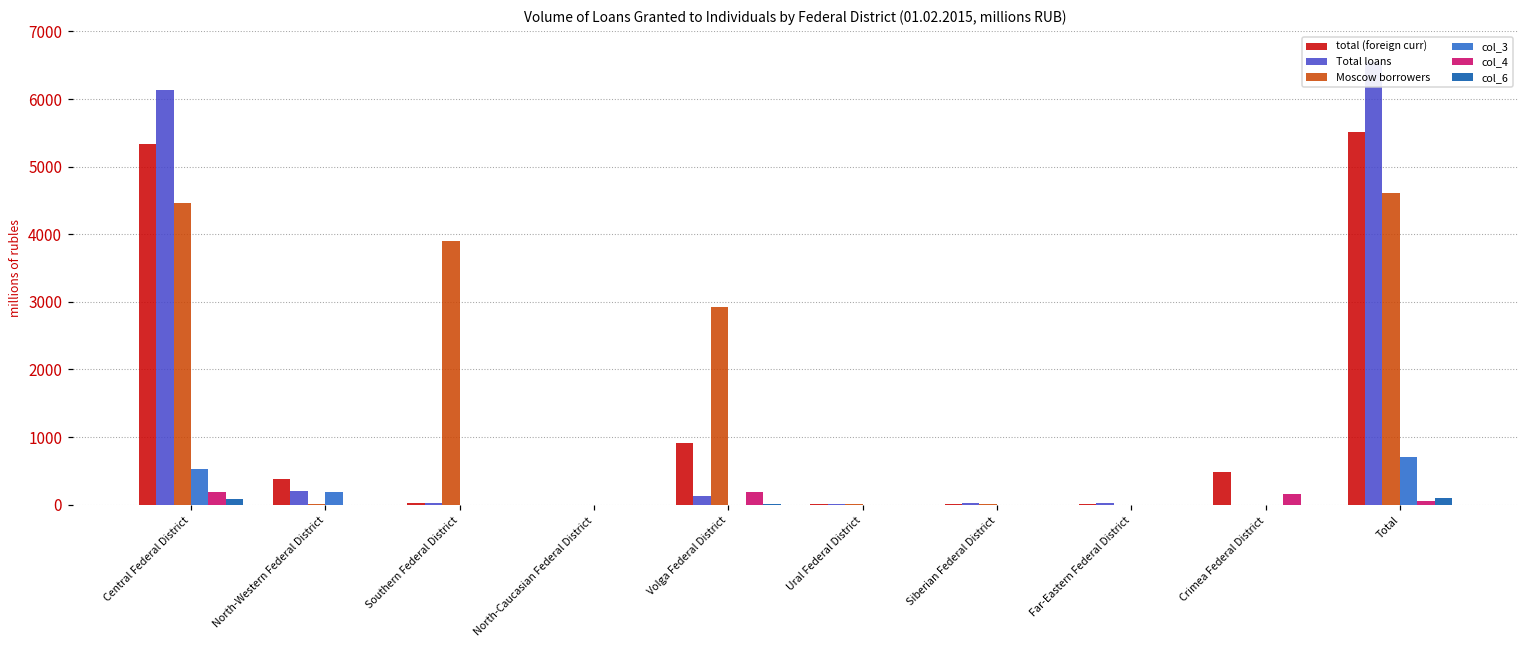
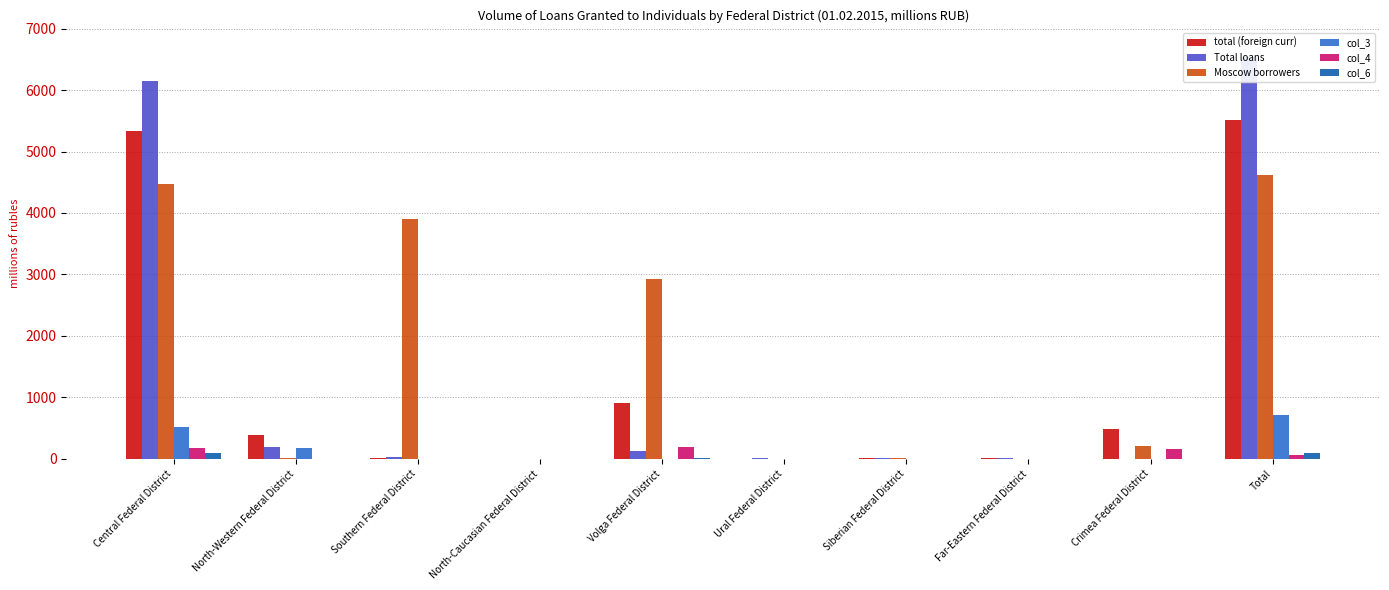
  {
    "total (foreign curr)": {
      "Central Federal District": 5300,
      "North-Western Federal District": 400,
      "North-Caucasian Federal District": 0,
      "Volga Federal District": 900,
      "Crimea Federal District": 500,
      "Total": 5500
    },
    "Moscow borrowers": {
      "Central Federal District": 4500,
      "Southern Federal District": 3900,
      "North-Caucasian Federal District": 0,
      "Volga Federal District": 2900,
-     "Crimea Federal District": 0,
+     "Crimea Federal District": 200,
      "Total": 4600
    },
    "col_4": {
      "Central Federal District": 200,
      "North-Western Federal District": 0,
      "North-Caucasian Federal District": 0,
      "Volga Federal District": 200,
      "Ural Federal District": 0,
      "Siberian Federal District": 0,
      "Far-Eastern Federal District": 0,
      "Crimea Federal District": 200,
      "Total": 100
    }
  }
